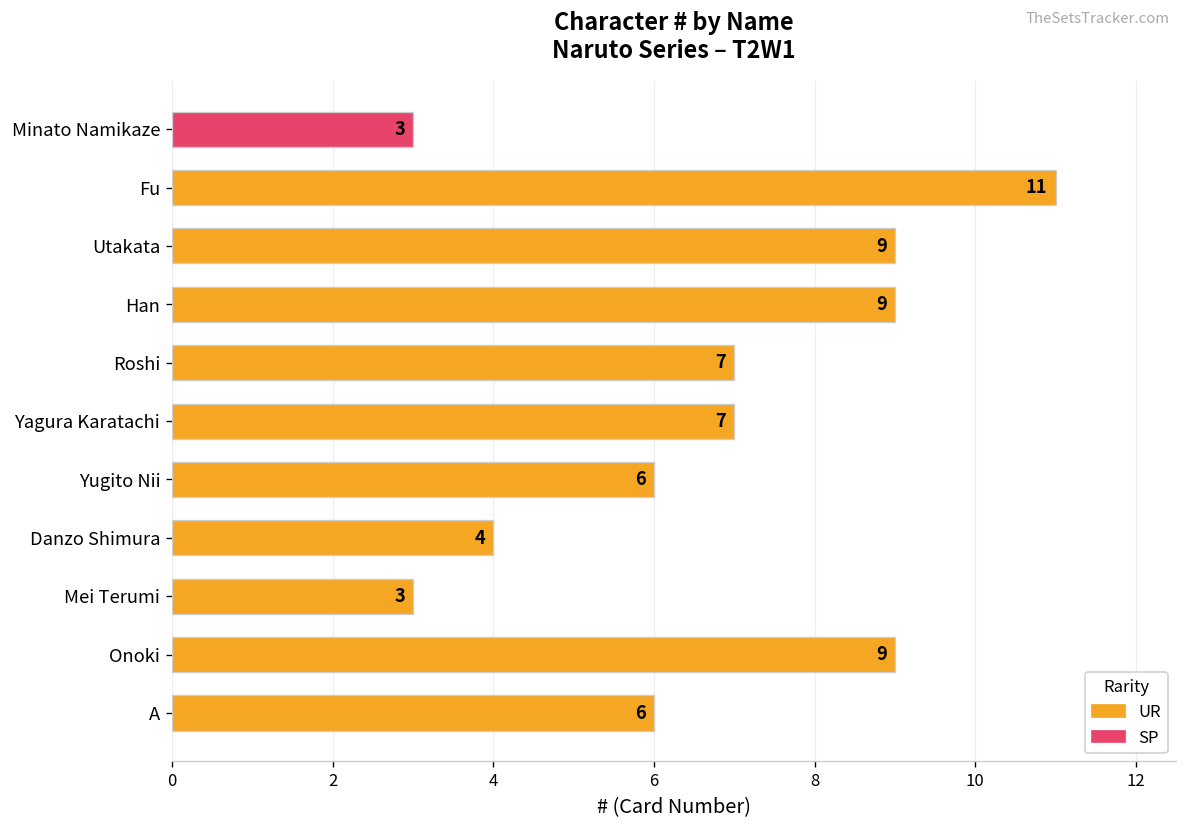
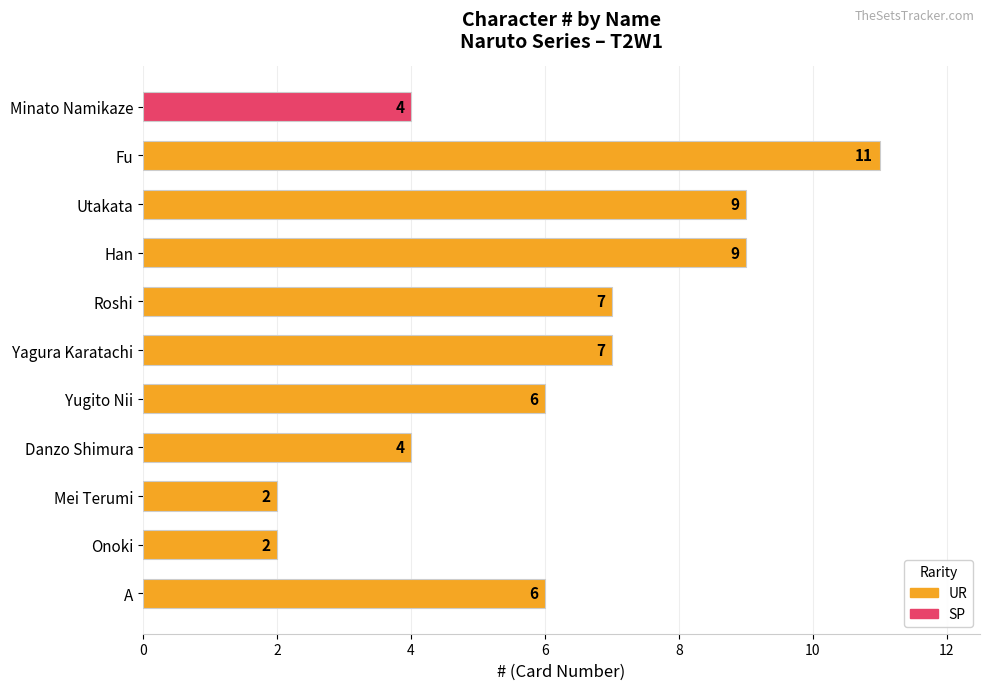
  {
-   "Minato Namikaze": 3,
+   "Minato Namikaze": 4,
    "Fu": 11,
    "Utakata": 9,
    "Han": 9,
    "Roshi": 7,
    "Yagura Karatachi": 7,
    "Yugito Nii": 6,
    "Danzo Shimura": 4,
-   "Mei Terumi": 3,
-   "Onoki": 9,
+   "Mei Terumi": 2,
+   "Onoki": 2,
    "A": 6
  }
